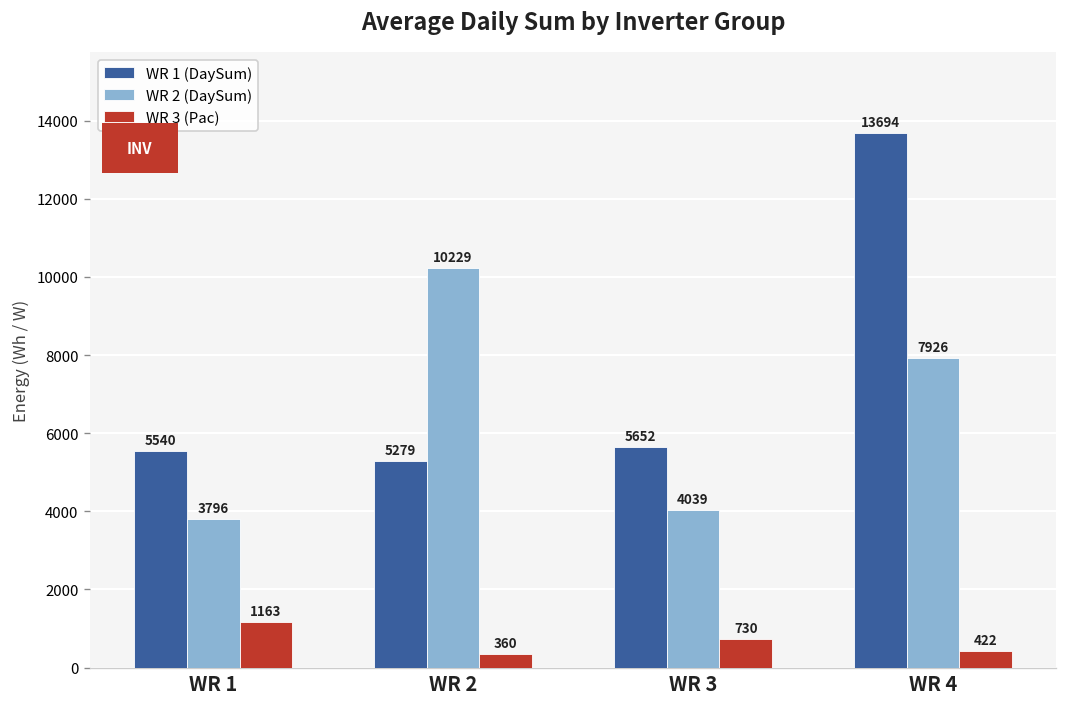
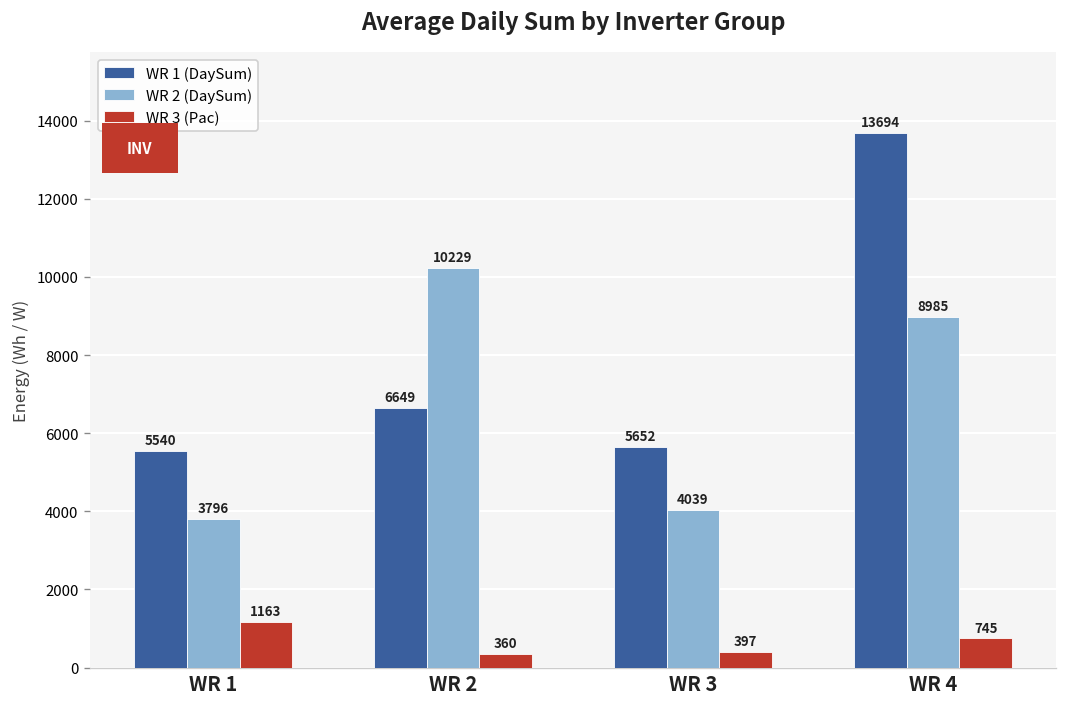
  {
    "WR 1 (DaySum)": {
      "WR 1": 5540,
-     "WR 2": 5279,
+     "WR 2": 6649,
      "WR 3": 5652,
      "WR 4": 13694
    },
    "WR 2 (DaySum)": {
      "WR 1": 3796,
      "WR 2": 10229,
      "WR 3": 4039,
-     "WR 4": 7926
+     "WR 4": 8985
    },
    "WR 3 (Pac)": {
      "WR 1": 1163,
      "WR 2": 360,
-     "WR 3": 730,
-     "WR 4": 422
+     "WR 3": 397,
+     "WR 4": 745
    }
  }
